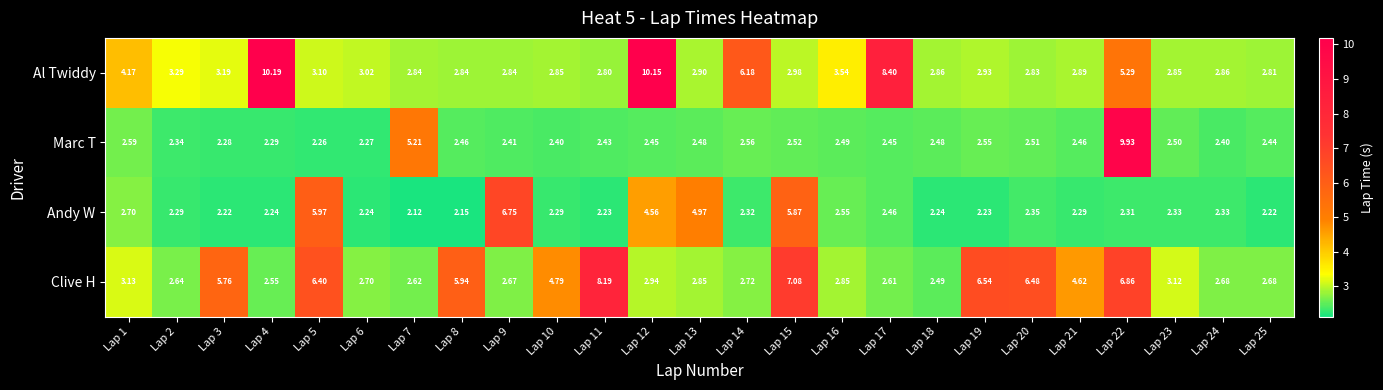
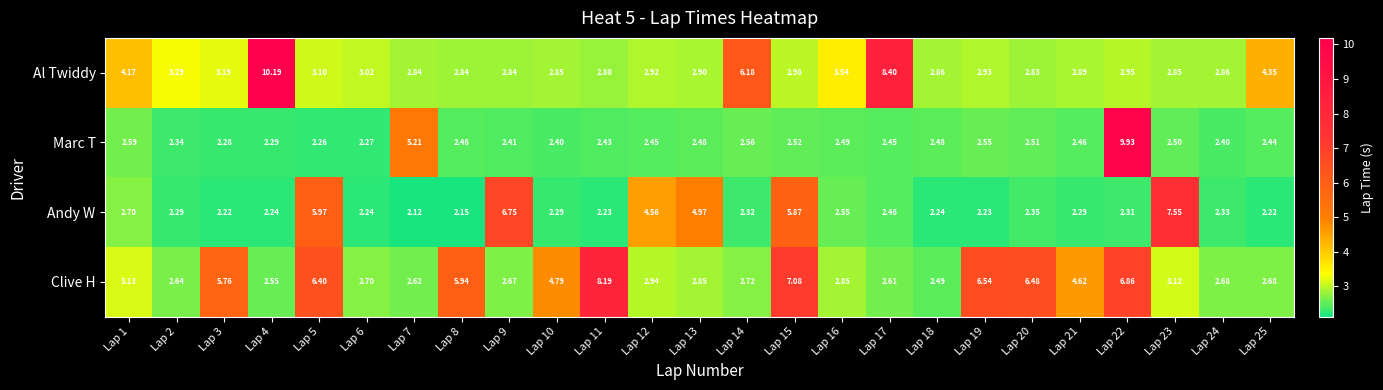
  {
    "Al Twiddy": {
      "Lap 1": 4.17,
      "Lap 2": 3.29,
      "Lap 3": 3.19,
      "Lap 4": 10.19,
      "Lap 5": 3.10,
      "Lap 6": 3.02,
      "Lap 7": 2.84,
      "Lap 8": 2.84,
      "Lap 9": 2.84,
      "Lap 10": 2.85,
      "Lap 11": 2.80,
-     "Lap 12": 10.15,
+     "Lap 12": 2.92,
      "Lap 13": 2.90,
      "Lap 14": 6.18,
      "Lap 15": 2.98,
      "Lap 16": 3.54,
      "Lap 17": 8.40,
      "Lap 18": 2.86,
      "Lap 19": 2.93,
      "Lap 20": 2.83,
      "Lap 21": 2.89,
-     "Lap 22": 5.29,
+     "Lap 22": 2.95,
      "Lap 23": 2.85,
      "Lap 24": 2.86,
-     "Lap 25": 2.81
+     "Lap 25": 4.35
    },
    "Marc T": {
      "Lap 1": 2.59,
      "Lap 2": 2.34,
      "Lap 3": 2.28,
      "Lap 4": 2.29,
      "Lap 5": 2.26,
      "Lap 6": 2.27,
      "Lap 7": 5.21,
      "Lap 8": 2.46,
      "Lap 9": 2.41,
      "Lap 10": 2.40,
      "Lap 11": 2.43,
      "Lap 12": 2.45,
      "Lap 13": 2.48,
      "Lap 14": 2.56,
      "Lap 15": 2.52,
      "Lap 16": 2.49,
      "Lap 17": 2.45,
      "Lap 18": 2.48,
      "Lap 19": 2.55,
      "Lap 20": 2.51,
      "Lap 21": 2.46,
      "Lap 22": 9.93,
      "Lap 23": 2.50,
      "Lap 24": 2.40,
      "Lap 25": 2.44
    },
    "Andy W": {
      "Lap 1": 2.70,
      "Lap 2": 2.29,
      "Lap 3": 2.22,
      "Lap 4": 2.24,
      "Lap 5": 5.97,
      "Lap 6": 2.24,
      "Lap 7": 2.12,
      "Lap 8": 2.15,
      "Lap 9": 6.75,
      "Lap 10": 2.29,
      "Lap 11": 2.23,
      "Lap 12": 4.56,
      "Lap 13": 4.97,
      "Lap 14": 2.32,
      "Lap 15": 5.87,
      "Lap 16": 2.55,
      "Lap 17": 2.46,
      "Lap 18": 2.24,
      "Lap 19": 2.23,
      "Lap 20": 2.35,
      "Lap 21": 2.29,
      "Lap 22": 2.31,
-     "Lap 23": 2.33,
+     "Lap 23": 7.55,
      "Lap 24": 2.33,
      "Lap 25": 2.22
    },
    "Clive H": {
      "Lap 1": 3.13,
      "Lap 2": 2.64,
      "Lap 3": 5.76,
      "Lap 4": 2.55,
      "Lap 5": 6.40,
      "Lap 6": 2.70,
      "Lap 7": 2.62,
      "Lap 8": 5.94,
      "Lap 9": 2.67,
      "Lap 10": 4.79,
      "Lap 11": 8.19,
      "Lap 12": 2.94,
      "Lap 13": 2.85,
      "Lap 14": 2.72,
      "Lap 15": 7.08,
      "Lap 16": 2.85,
      "Lap 17": 2.61,
      "Lap 18": 2.49,
      "Lap 19": 6.54,
      "Lap 20": 6.48,
      "Lap 21": 4.62,
      "Lap 22": 6.86,
      "Lap 23": 3.12,
      "Lap 24": 2.68,
      "Lap 25": 2.68
    }
  }
